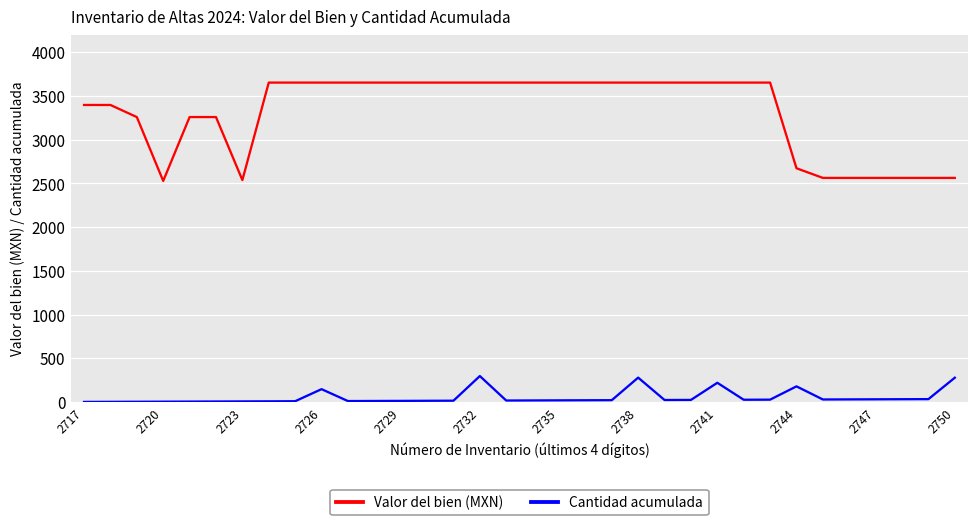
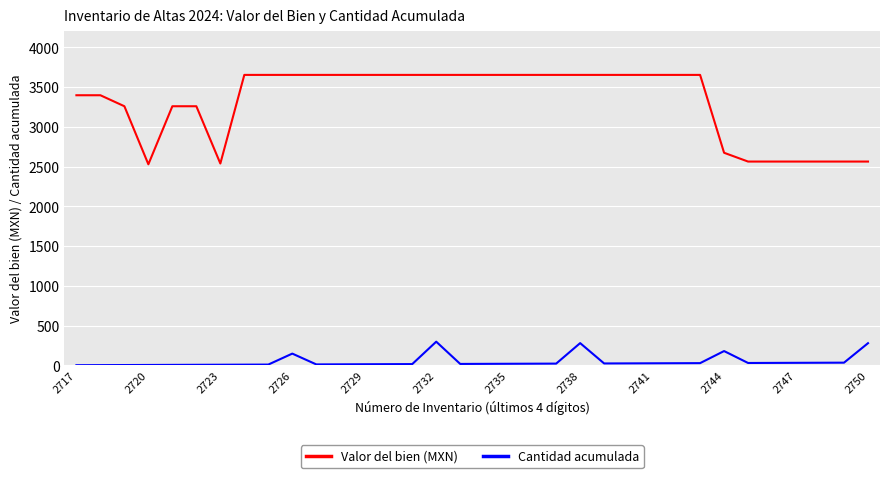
  {
    "Valor del bien (MXN)": {
      "2717": 3400,
      "2720": 2500,
      "2723": 2500,
      "2726": 3700,
      "2729": 3700,
      "2732": 3700,
      "2735": 3700,
      "2738": 3700,
      "2741": 3700,
      "2744": 2700,
      "2747": 2600,
      "2750": 2600
    },
    "Cantidad acumulada": {
      "2717": 0,
      "2720": 0,
      "2723": 0,
      "2726": 100,
      "2729": 0,
      "2732": 300,
      "2735": 0,
      "2738": 300,
-     "2741": 200,
+     "2741": 0,
      "2744": 200,
      "2747": 0,
      "2750": 300
    }
  }
